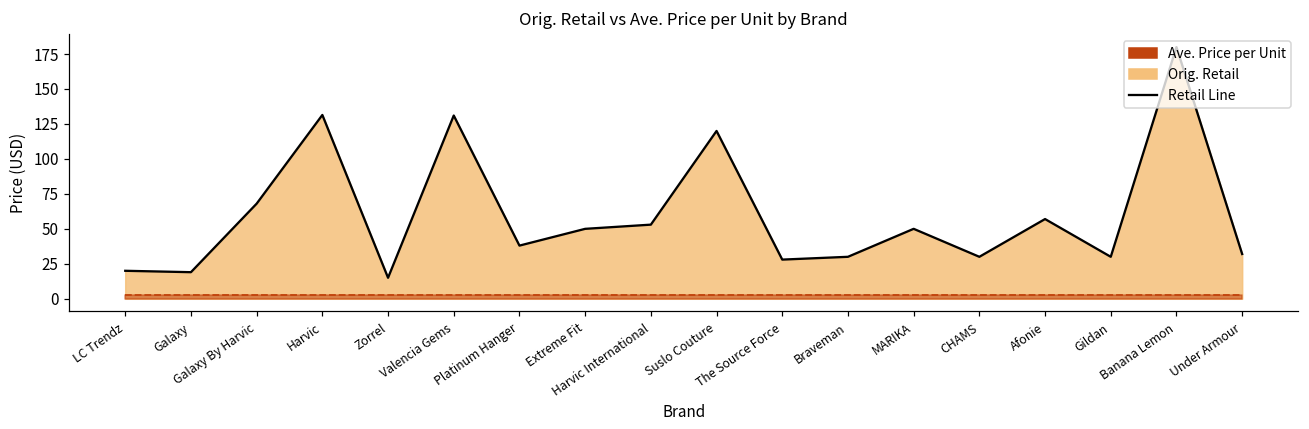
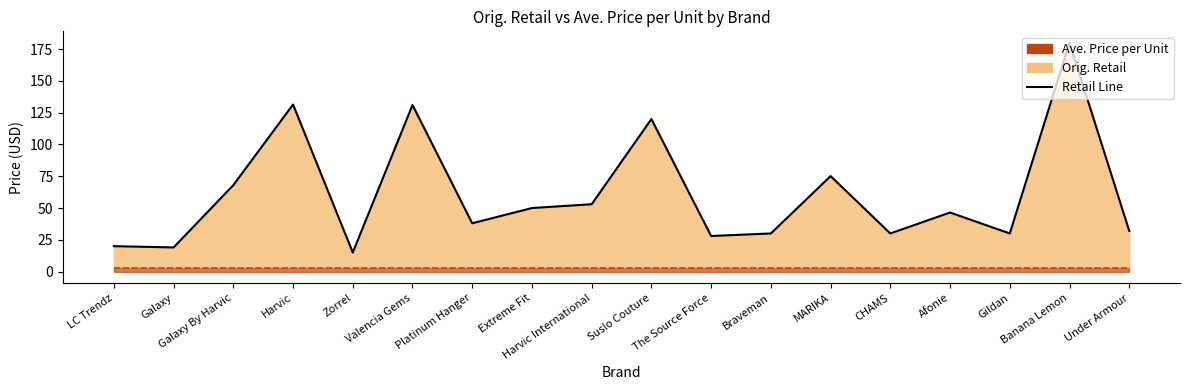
  {
    "Orig. Retail": {
      "LC Trendz": 20,
      "Galaxy": 19,
      "Galaxy By Harvic": 68,
      "Harvic": 131,
      "Zorrel": 15,
      "Valencia Gems": 131,
      "Platinum Hanger": 38,
      "Extreme Fit": 50,
      "Harvic International": 53,
      "Suslo Couture": 120,
      "The Source Force": 28,
      "Braveman": 30,
-     "MARIKA": 50,
+     "MARIKA": 75,
      "CHAMS": 30,
-     "Afonie": 57,
+     "Afonie": 46,
      "Gildan": 30,
      "Under Armour": 32
    },
    "Ave. Price per Unit": {
      "LC Trendz": 3,
      "Galaxy": 3,
      "Galaxy By Harvic": 3,
      "Harvic": 3,
      "Zorrel": 3,
      "Valencia Gems": 3,
      "Platinum Hanger": 3,
      "Extreme Fit": 3,
      "Harvic International": 3,
      "Suslo Couture": 3,
      "The Source Force": 3,
      "Braveman": 3,
      "MARIKA": 3,
      "CHAMS": 3,
      "Afonie": 3,
      "Gildan": 3,
      "Banana Lemon": 3,
      "Under Armour": 3
    }
  }
